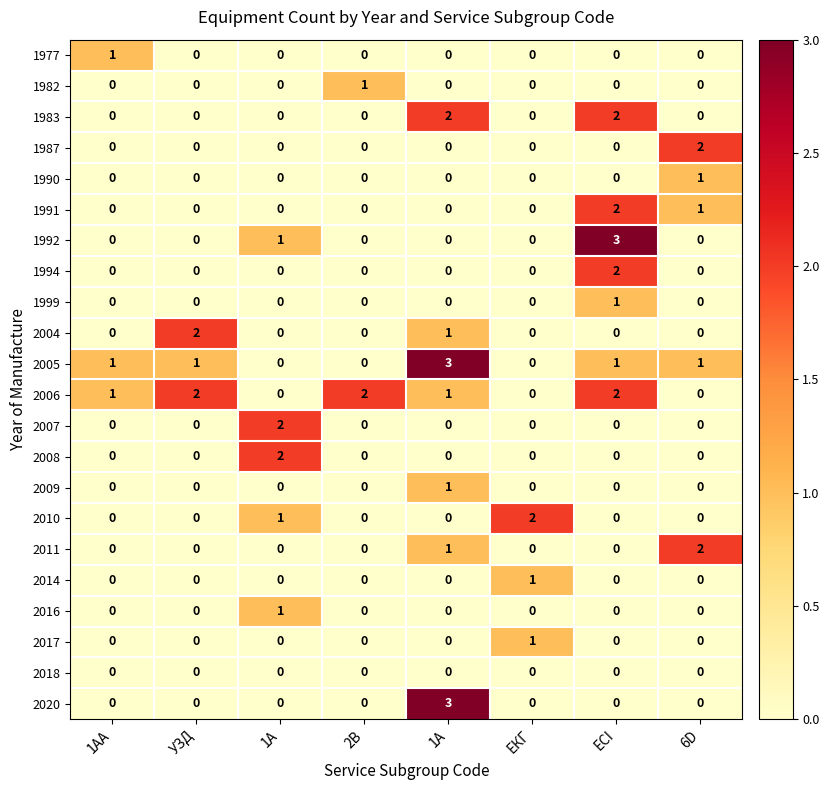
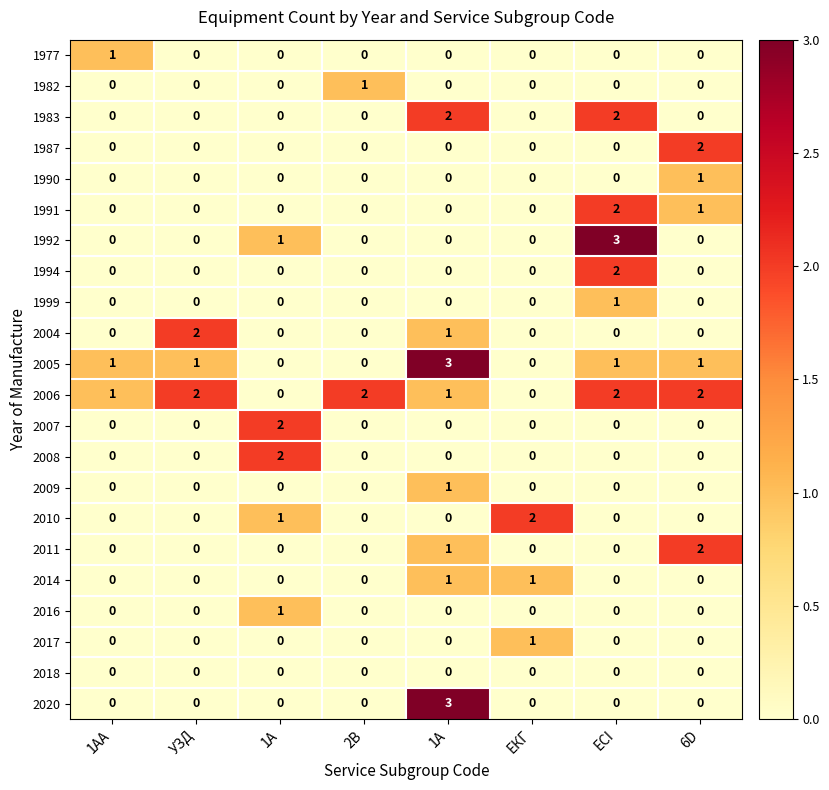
  {
    "1977": {
      "1AA": 1,
      "УЗД": 0,
      "1A": 0,
      "2В": 0,
      "1А": 0,
      "ЕКГ": 0,
      "ECI": 0,
      "6D": 0
    },
    "1982": {
      "1AA": 0,
      "УЗД": 0,
      "1A": 0,
      "2В": 1,
      "1А": 0,
      "ЕКГ": 0,
      "ECI": 0,
      "6D": 0
    },
    "1983": {
      "1AA": 0,
      "УЗД": 0,
      "1A": 0,
      "2В": 0,
      "1А": 2,
      "ЕКГ": 0,
      "ECI": 2,
      "6D": 0
    },
    "1987": {
      "1AA": 0,
      "УЗД": 0,
      "1A": 0,
      "2В": 0,
      "1А": 0,
      "ЕКГ": 0,
      "ECI": 0,
      "6D": 2
    },
    "1990": {
      "1AA": 0,
      "УЗД": 0,
      "1A": 0,
      "2В": 0,
      "1А": 0,
      "ЕКГ": 0,
      "ECI": 0,
      "6D": 1
    },
    "1991": {
      "1AA": 0,
      "УЗД": 0,
      "1A": 0,
      "2В": 0,
      "1А": 0,
      "ЕКГ": 0,
      "ECI": 2,
      "6D": 1
    },
    "1992": {
      "1AA": 0,
      "УЗД": 0,
      "1A": 1,
      "2В": 0,
      "1А": 0,
      "ЕКГ": 0,
      "ECI": 3,
      "6D": 0
    },
    "1994": {
      "1AA": 0,
      "УЗД": 0,
      "1A": 0,
      "2В": 0,
      "1А": 0,
      "ЕКГ": 0,
      "ECI": 2,
      "6D": 0
    },
    "1999": {
      "1AA": 0,
      "УЗД": 0,
      "1A": 0,
      "2В": 0,
      "1А": 0,
      "ЕКГ": 0,
      "ECI": 1,
      "6D": 0
    },
    "2004": {
      "1AA": 0,
      "УЗД": 2,
      "1A": 0,
      "2В": 0,
      "1А": 1,
      "ЕКГ": 0,
      "ECI": 0,
      "6D": 0
    },
    "2005": {
      "1AA": 1,
      "УЗД": 1,
      "1A": 0,
      "2В": 0,
      "1А": 3,
      "ЕКГ": 0,
      "ECI": 1,
      "6D": 1
    },
    "2006": {
      "1AA": 1,
      "УЗД": 2,
      "1A": 0,
      "2В": 2,
      "1А": 1,
      "ЕКГ": 0,
      "ECI": 2,
-     "6D": 0
+     "6D": 2
    },
    "2007": {
      "1AA": 0,
      "УЗД": 0,
      "1A": 2,
      "2В": 0,
      "1А": 0,
      "ЕКГ": 0,
      "ECI": 0,
      "6D": 0
    },
    "2008": {
      "1AA": 0,
      "УЗД": 0,
      "1A": 2,
      "2В": 0,
      "1А": 0,
      "ЕКГ": 0,
      "ECI": 0,
      "6D": 0
    },
    "2009": {
      "1AA": 0,
      "УЗД": 0,
      "1A": 0,
      "2В": 0,
      "1А": 1,
      "ЕКГ": 0,
      "ECI": 0,
      "6D": 0
    },
    "2010": {
      "1AA": 0,
      "УЗД": 0,
      "1A": 1,
      "2В": 0,
      "1А": 0,
      "ЕКГ": 2,
      "ECI": 0,
      "6D": 0
    },
    "2011": {
      "1AA": 0,
      "УЗД": 0,
      "1A": 0,
      "2В": 0,
      "1А": 1,
      "ЕКГ": 0,
      "ECI": 0,
      "6D": 2
    },
    "2014": {
      "1AA": 0,
      "УЗД": 0,
      "1A": 0,
      "2В": 0,
-     "1А": 0,
+     "1А": 1,
      "ЕКГ": 1,
      "ECI": 0,
      "6D": 0
    },
    "2016": {
      "1AA": 0,
      "УЗД": 0,
      "1A": 1,
      "2В": 0,
      "1А": 0,
      "ЕКГ": 0,
      "ECI": 0,
      "6D": 0
    },
    "2017": {
      "1AA": 0,
      "УЗД": 0,
      "1A": 0,
      "2В": 0,
      "1А": 0,
      "ЕКГ": 1,
      "ECI": 0,
      "6D": 0
    },
    "2018": {
      "1AA": 0,
      "УЗД": 0,
      "1A": 0,
      "2В": 0,
      "1А": 0,
      "ЕКГ": 0,
      "ECI": 0,
      "6D": 0
    },
    "2020": {
      "1AA": 0,
      "УЗД": 0,
      "1A": 0,
      "2В": 0,
      "1А": 3,
      "ЕКГ": 0,
      "ECI": 0,
      "6D": 0
    }
  }
